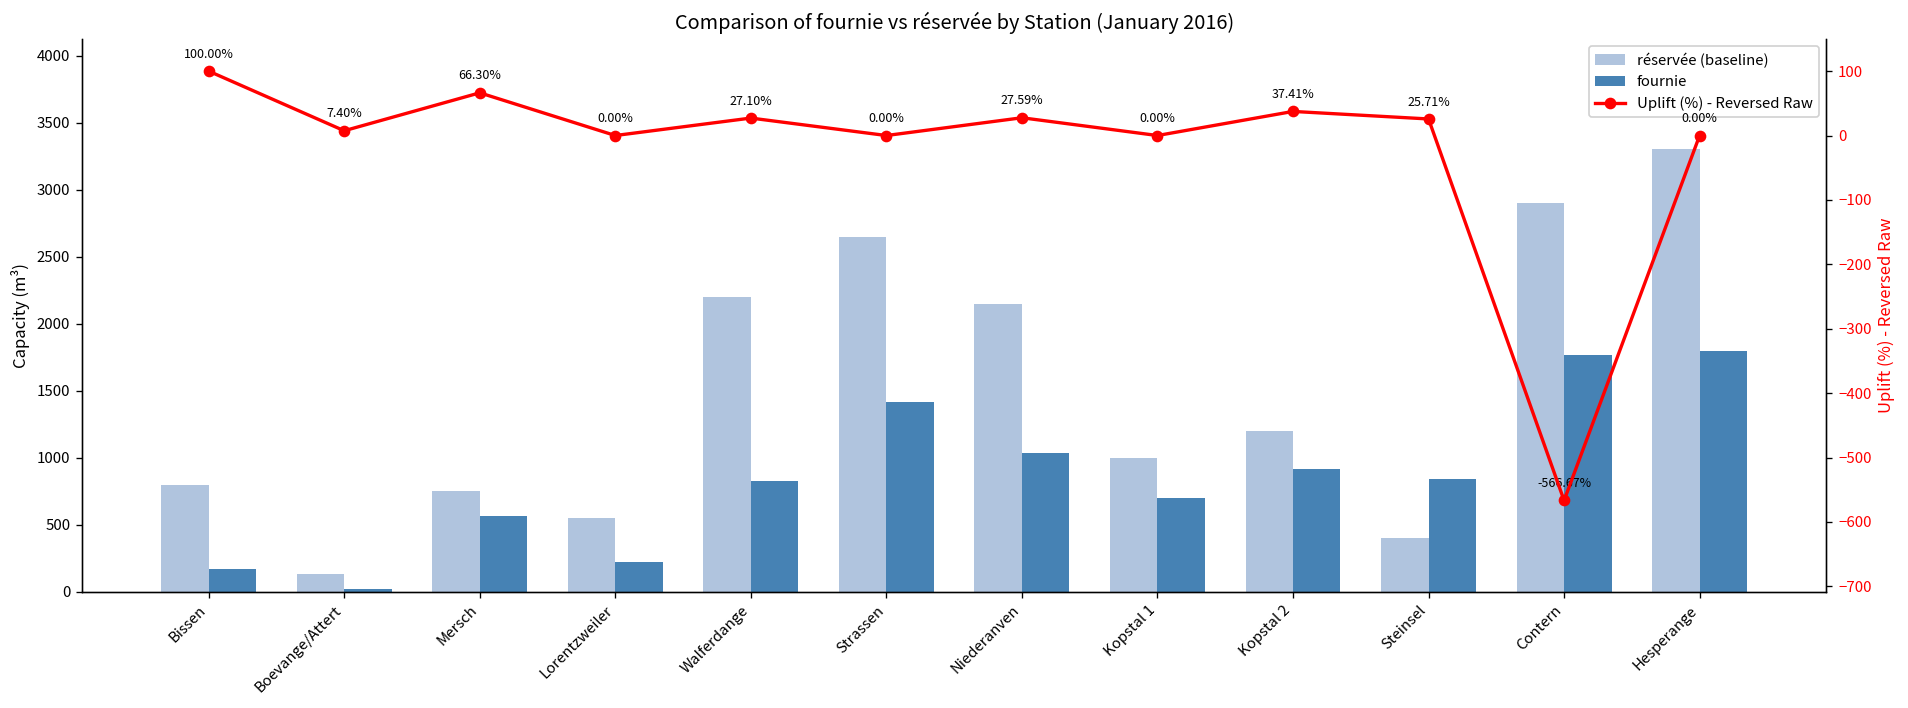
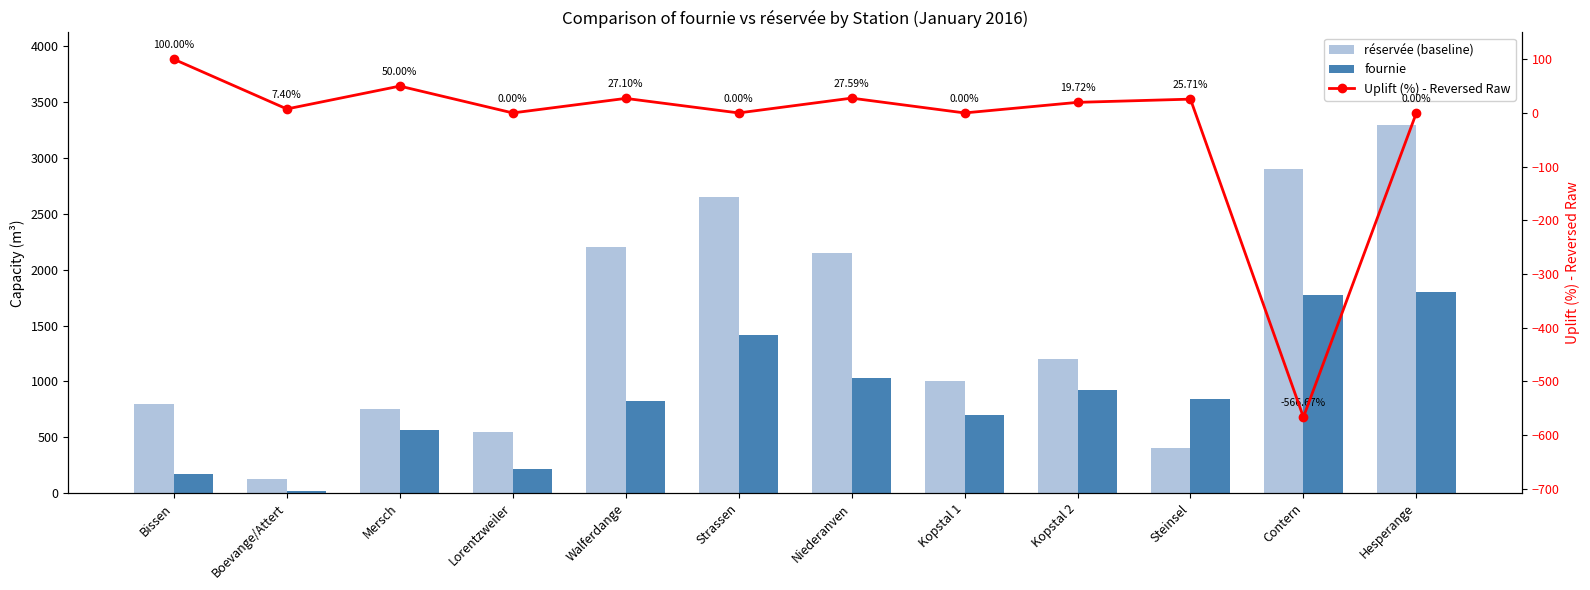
  {
    "Uplift (%) - Reversed Raw": {
      "Bissen": "100.00%",
      "Boevange/Attert": "7.40%",
-     "Mersch": "66.30%",
+     "Mersch": "50.00%",
      "Lorentzweiler": "0.00%",
      "Walferdange": "27.10%",
      "Strassen": "0.00%",
      "Niederanven": "27.59%",
      "Kopstal 1": "0.00%",
-     "Kopstal 2": "37.41%",
+     "Kopstal 2": "19.72%",
      "Steinsel": "25.71%",
      "Contern": "-566.67%"
    }
  }
